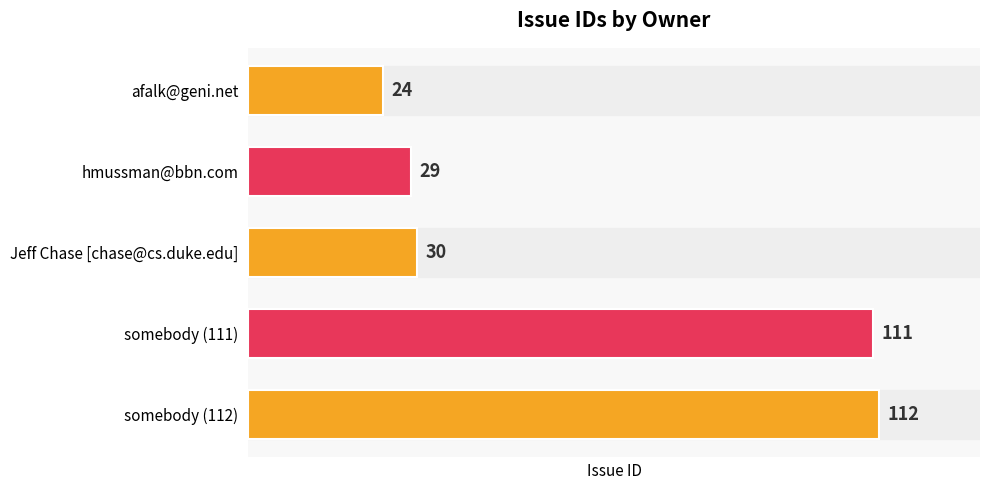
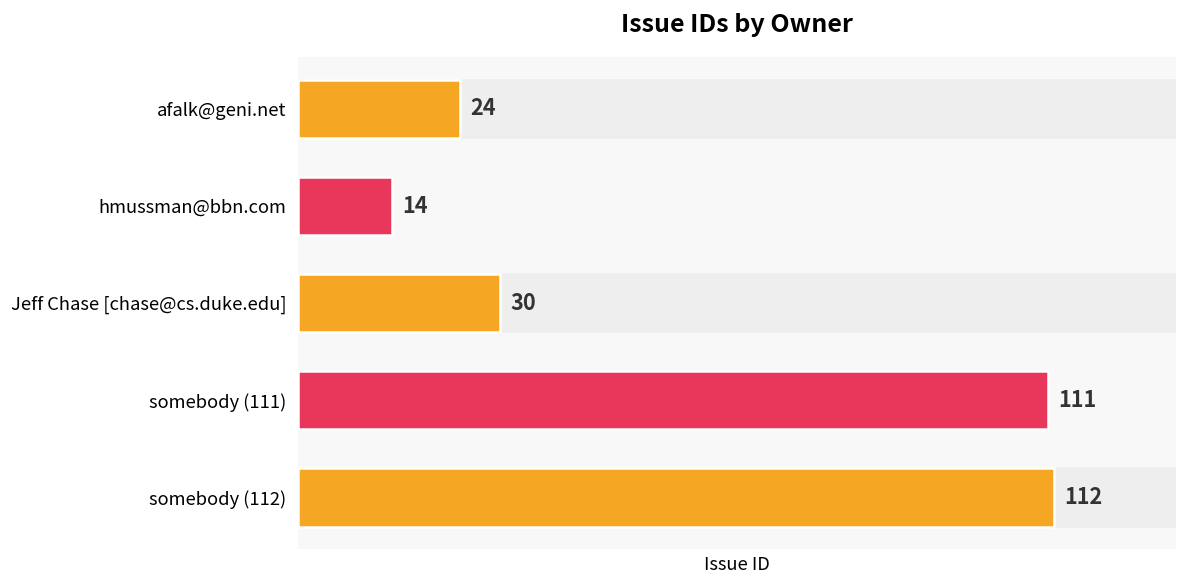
  {
    "afalk@geni.net": 24,
-   "hmussman@bbn.com": 29,
+   "hmussman@bbn.com": 14,
    "Jeff Chase [chase@cs.duke.edu]": 30,
    "somebody (111)": 111,
    "somebody (112)": 112
  }
